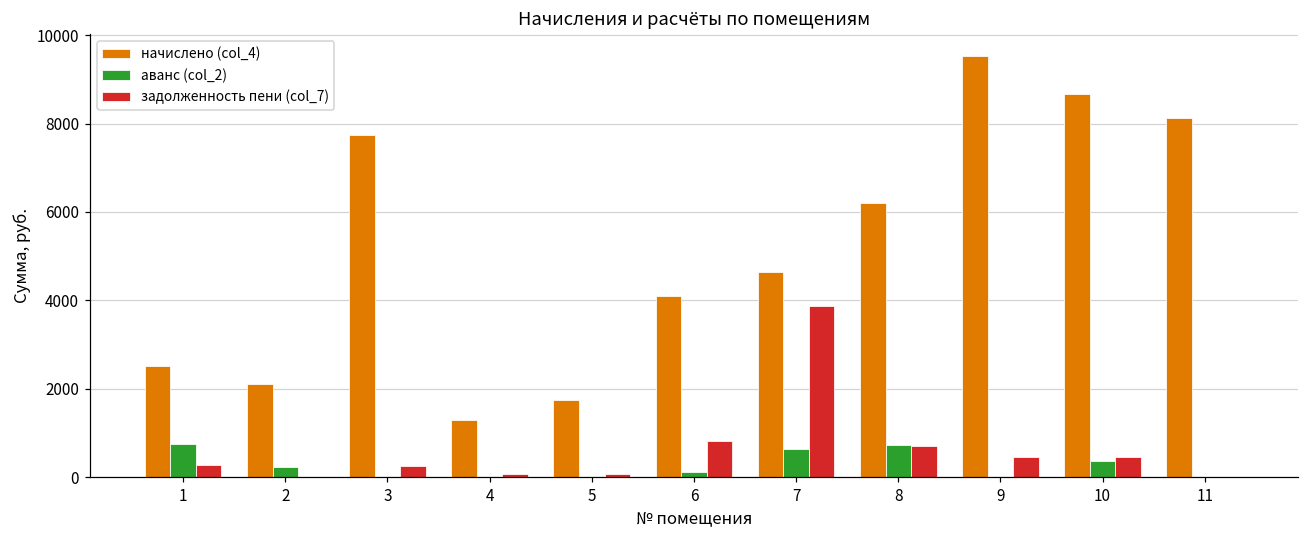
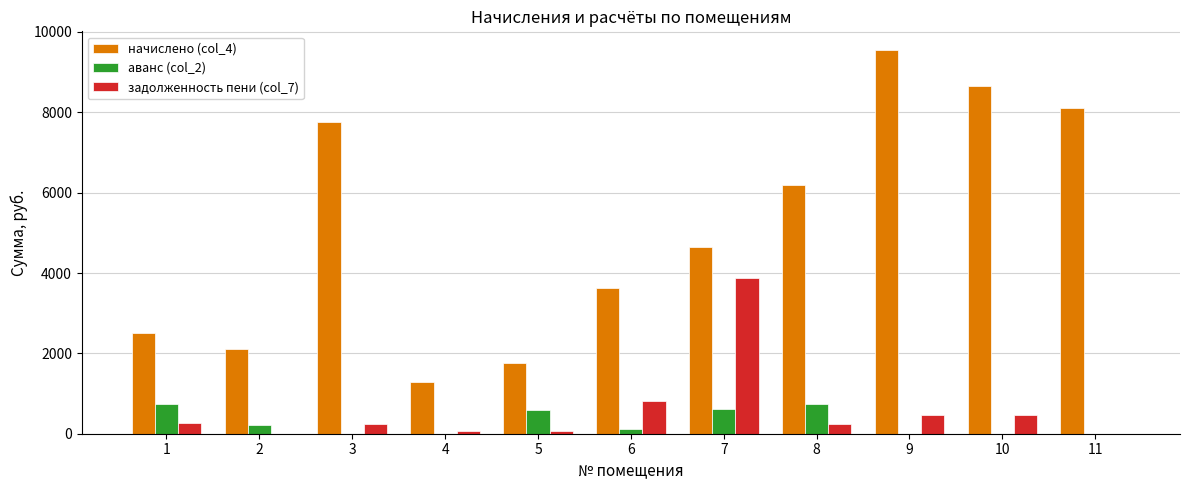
  {
    "начислено (col_4)": {
      "1": 2500,
      "2": 2100,
      "3": 7700,
      "4": 1300,
      "5": 1800,
-     "6": 4100,
+     "6": 3600,
      "7": 4600,
      "8": 6200,
      "9": 9500,
      "10": 8700,
      "11": 8100
    },
    "аванс (col_2)": {
      "1": 700,
      "2": 200,
      "3": 0,
      "4": 0,
-     "5": 0,
+     "5": 600,
      "6": 100,
      "7": 600,
      "8": 700,
      "9": 0,
-     "10": 400,
+     "10": 0,
      "11": 0
    },
    "задолженность пени (col_7)": {
      "1": 300,
      "2": 0,
      "3": 200,
      "5": 100,
      "6": 800,
      "7": 3900,
-     "8": 700,
+     "8": 300,
      "9": 500,
      "10": 500,
      "11": 0
    }
  }
